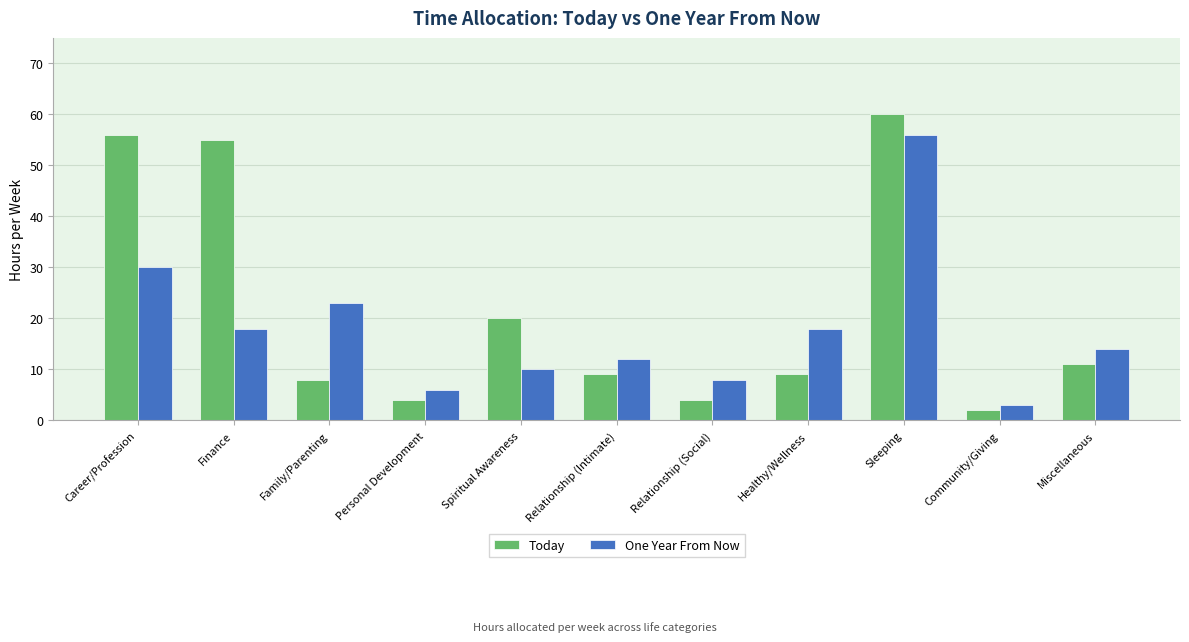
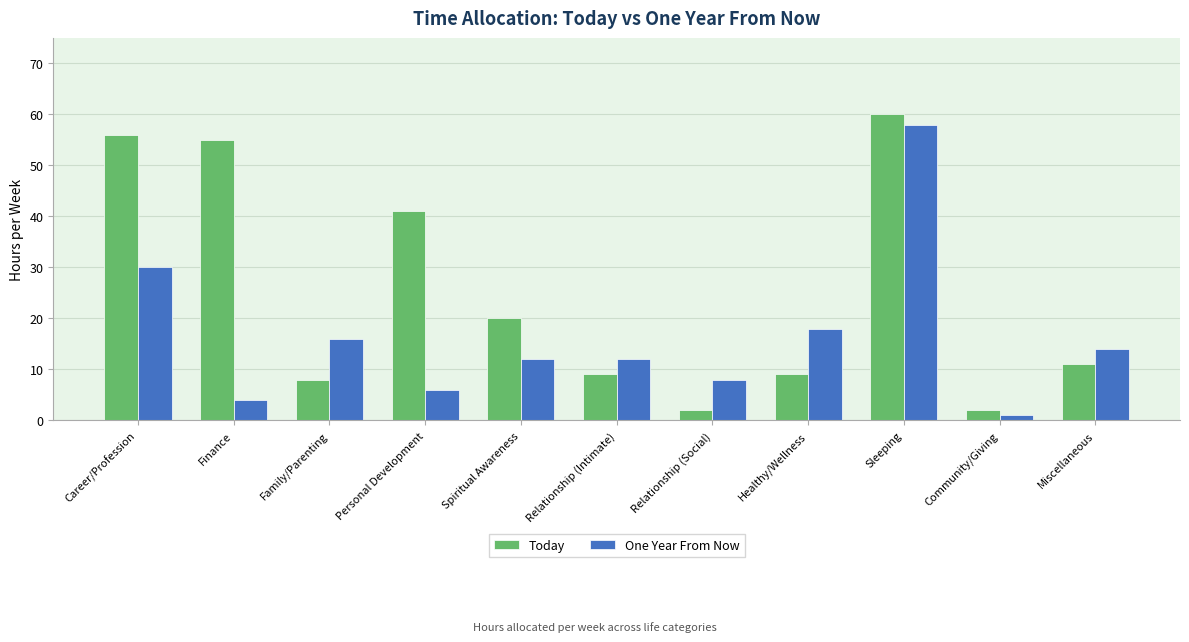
  {
    "Today": {
      "Career/Profession": 56,
      "Finance": 55,
      "Family/Parenting": 8,
-     "Personal Development": 4,
+     "Personal Development": 41,
      "Spiritual Awareness": 20,
      "Relationship (Intimate)": 9,
-     "Relationship (Social)": 4,
+     "Relationship (Social)": 2,
      "Healthy/Wellness": 9,
      "Sleeping": 60,
      "Community/Giving": 2,
      "Miscellaneous": 11
    },
    "One Year From Now": {
      "Career/Profession": 30,
-     "Finance": 18,
-     "Family/Parenting": 23,
+     "Finance": 4,
+     "Family/Parenting": 16,
      "Personal Development": 6,
-     "Spiritual Awareness": 10,
+     "Spiritual Awareness": 12,
      "Relationship (Intimate)": 12,
      "Relationship (Social)": 8,
      "Healthy/Wellness": 18,
-     "Sleeping": 56,
-     "Community/Giving": 3,
+     "Sleeping": 58,
+     "Community/Giving": 1,
      "Miscellaneous": 14
    }
  }
